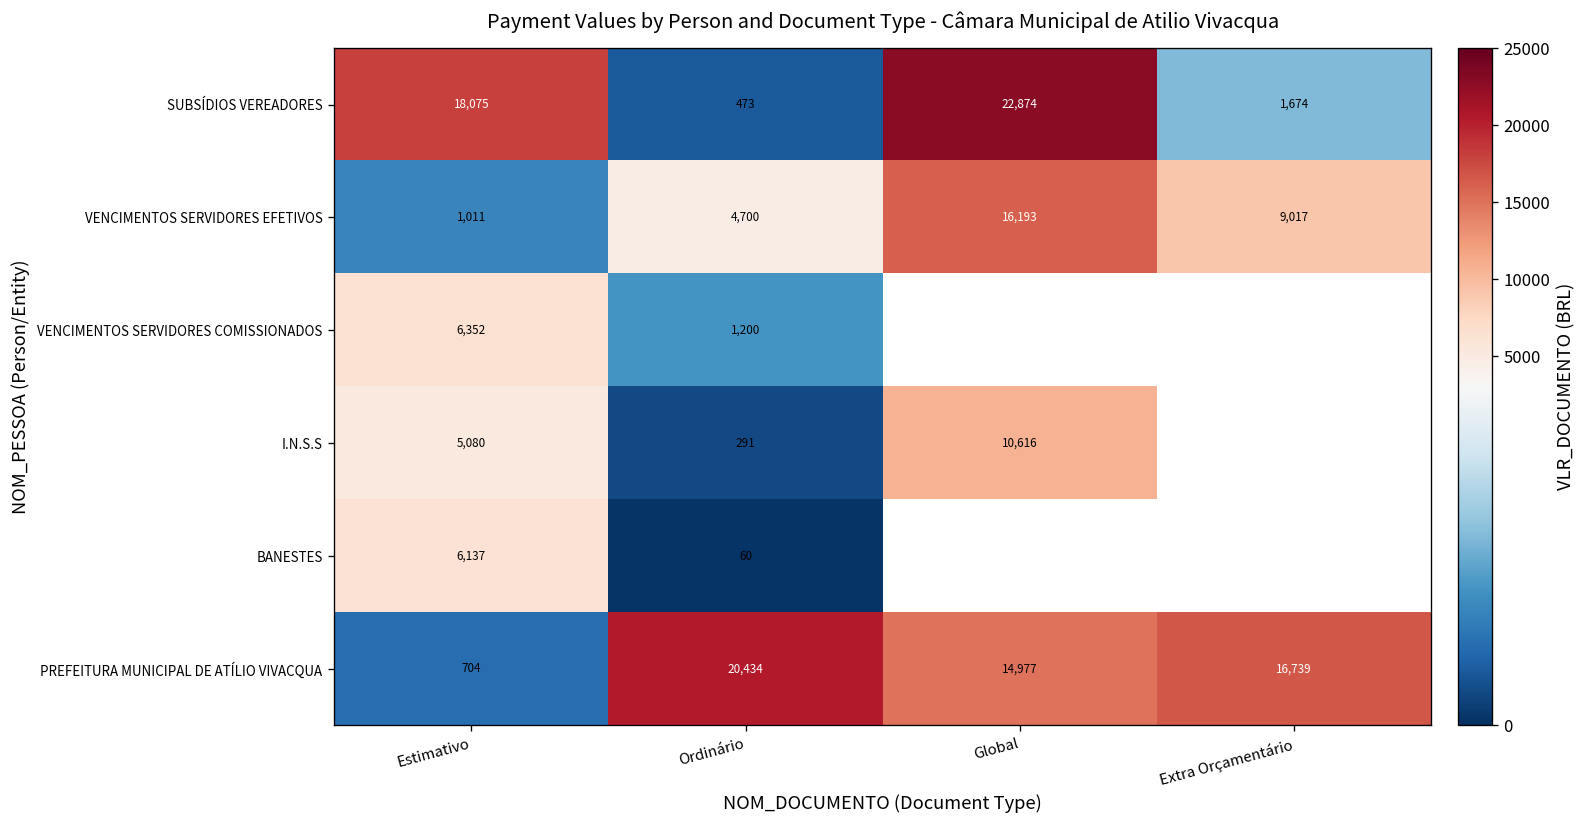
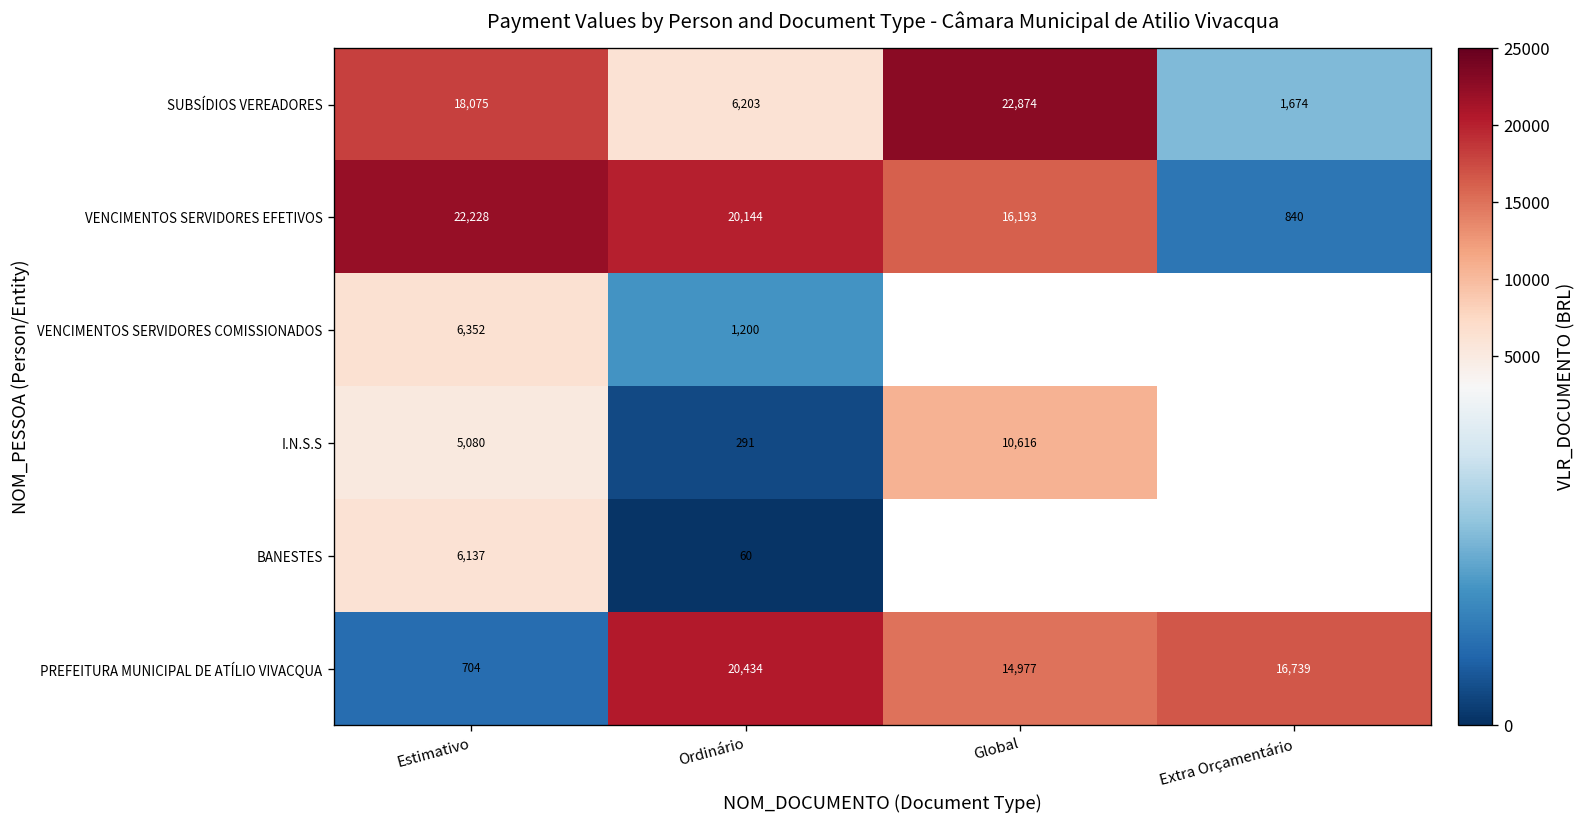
  {
    "SUBSÍDIOS VEREADORES": {
      "Estimativo": "18,075",
-     "Ordinário": "473",
+     "Ordinário": "6,203",
      "Global": "22,874",
      "Extra Orçamentário": "1,674"
    },
    "VENCIMENTOS SERVIDORES EFETIVOS": {
-     "Estimativo": "1,011",
-     "Ordinário": "4,700",
+     "Estimativo": "22,228",
+     "Ordinário": "20,144",
      "Global": "16,193",
-     "Extra Orçamentário": "9,017"
+     "Extra Orçamentário": "840"
    },
    "VENCIMENTOS SERVIDORES COMISSIONADOS": {
      "Estimativo": "6,352",
      "Ordinário": "1,200"
    },
    "I.N.S.S": {
      "Estimativo": "5,080",
      "Ordinário": "291",
      "Global": "10,616"
    },
    "BANESTES": {
      "Estimativo": "6,137",
      "Ordinário": "60"
    },
    "PREFEITURA MUNICIPAL DE ATÍLIO VIVACQUA": {
      "Estimativo": "704",
      "Ordinário": "20,434",
      "Global": "14,977",
      "Extra Orçamentário": "16,739"
    }
  }
